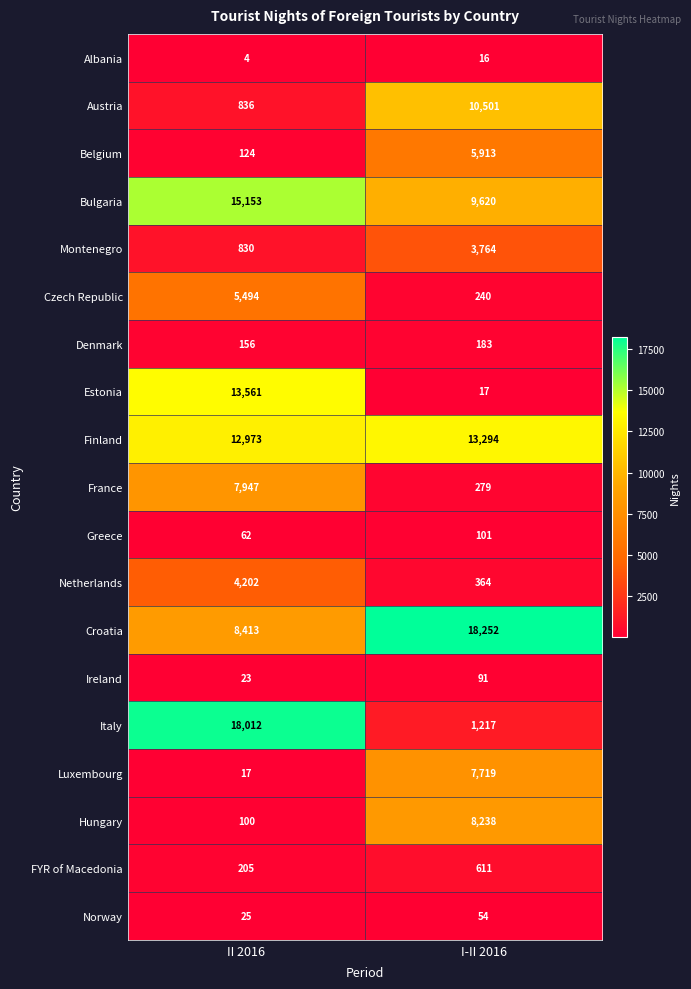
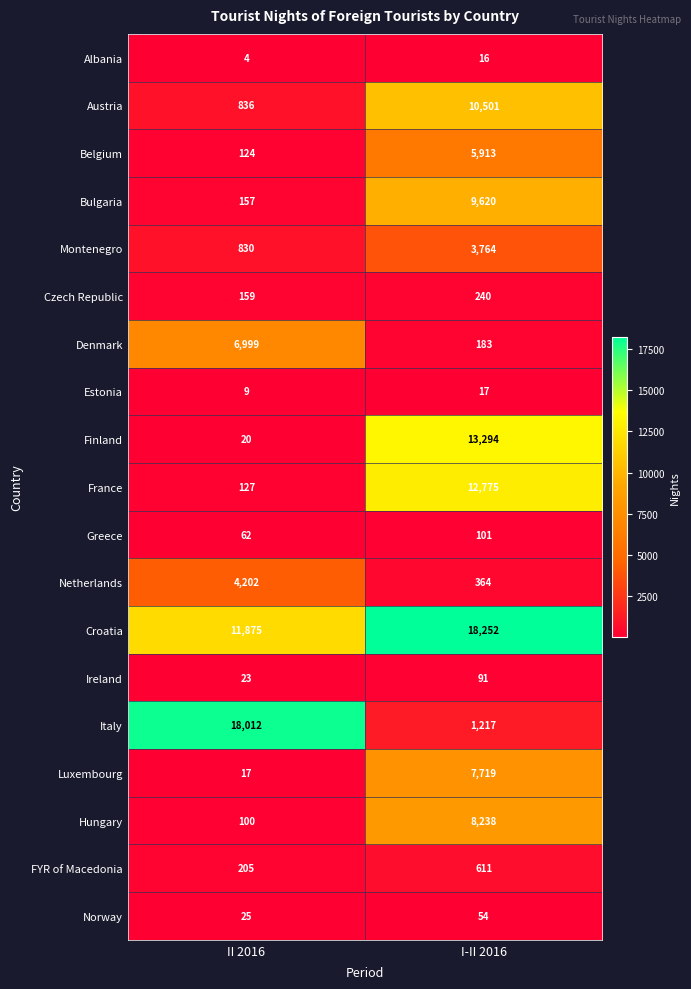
  {
    "Albania": {
      "II 2016": "4",
      "I-II 2016": "16"
    },
    "Austria": {
      "II 2016": "836",
      "I-II 2016": "10,501"
    },
    "Belgium": {
      "II 2016": "124",
      "I-II 2016": "5,913"
    },
    "Bulgaria": {
-     "II 2016": "15,153",
+     "II 2016": "157",
      "I-II 2016": "9,620"
    },
    "Montenegro": {
      "II 2016": "830",
      "I-II 2016": "3,764"
    },
    "Czech Republic": {
-     "II 2016": "5,494",
+     "II 2016": "159",
      "I-II 2016": "240"
    },
    "Denmark": {
-     "II 2016": "156",
+     "II 2016": "6,999",
      "I-II 2016": "183"
    },
    "Estonia": {
-     "II 2016": "13,561",
+     "II 2016": "9",
      "I-II 2016": "17"
    },
    "Finland": {
-     "II 2016": "12,973",
+     "II 2016": "20",
      "I-II 2016": "13,294"
    },
    "France": {
-     "II 2016": "7,947",
-     "I-II 2016": "279"
+     "II 2016": "127",
+     "I-II 2016": "12,775"
    },
    "Greece": {
      "II 2016": "62",
      "I-II 2016": "101"
    },
    "Netherlands": {
      "II 2016": "4,202",
      "I-II 2016": "364"
    },
    "Croatia": {
-     "II 2016": "8,413",
+     "II 2016": "11,875",
      "I-II 2016": "18,252"
    },
    "Ireland": {
      "II 2016": "23",
      "I-II 2016": "91"
    },
    "Italy": {
      "II 2016": "18,012",
      "I-II 2016": "1,217"
    },
    "Luxembourg": {
      "II 2016": "17",
      "I-II 2016": "7,719"
    },
    "Hungary": {
      "II 2016": "100",
      "I-II 2016": "8,238"
    },
    "FYR of Macedonia": {
      "II 2016": "205",
      "I-II 2016": "611"
    },
    "Norway": {
      "II 2016": "25",
      "I-II 2016": "54"
    }
  }
